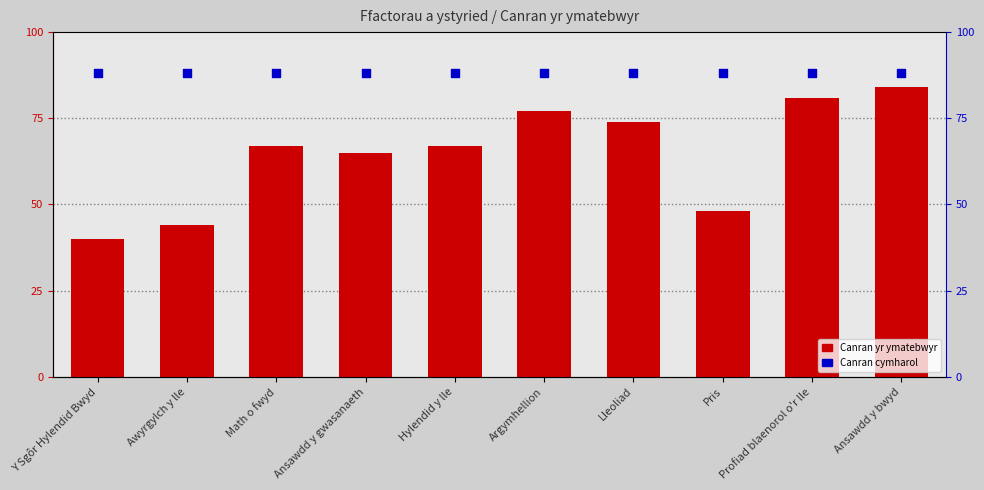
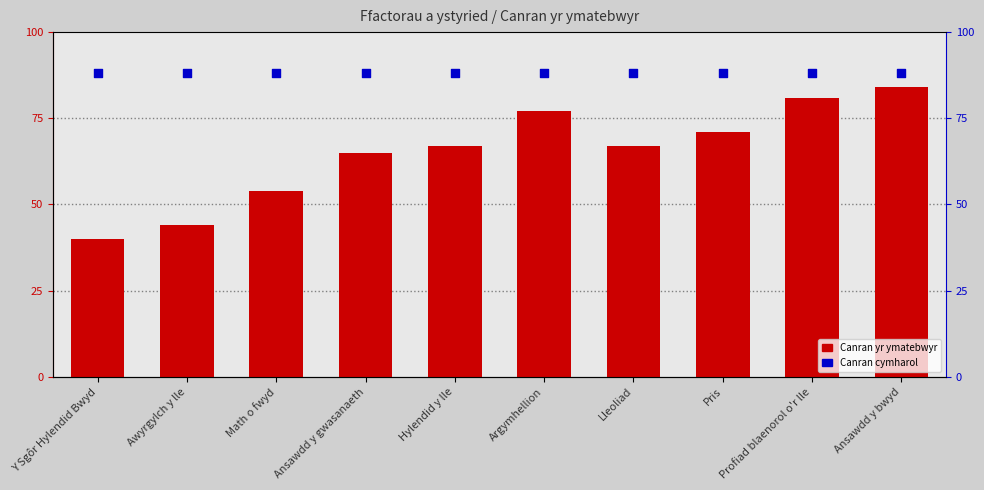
  {
    "Canran yr ymatebwyr": {
      "Y Sgôr Hylendid Bwyd": 40,
      "Awyrgylch y lle": 44,
-     "Math o fwyd": 67,
+     "Math o fwyd": 54,
      "Ansawdd y gwasanaeth": 65,
      "Hylendid y lle": 67,
      "Argymhellion": 77,
-     "Lleoliad": 74,
-     "Pris": 48,
+     "Lleoliad": 67,
+     "Pris": 71,
      "Profiad blaenorol o'r lle": 81,
      "Ansawdd y bwyd": 84
    }
  }
